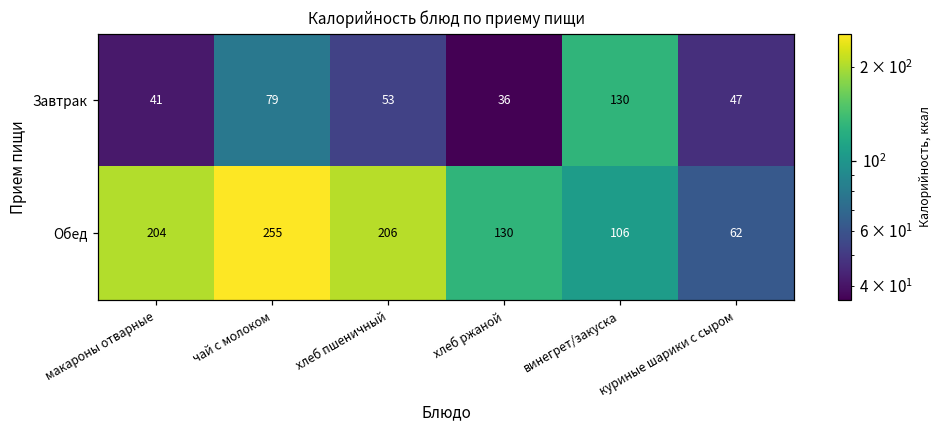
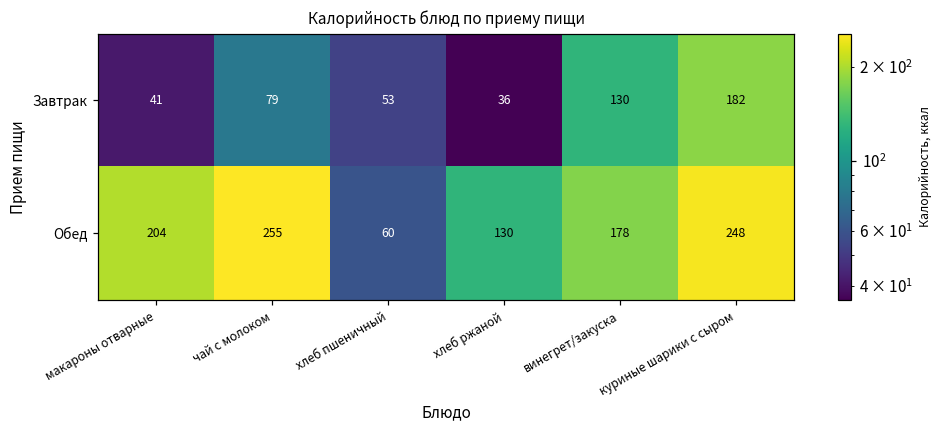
  {
    "Завтрак": {
      "макароны отварные": 41,
      "чай с молоком": 79,
      "хлеб пшеничный": 53,
      "хлеб ржаной": 36,
      "винегрет/закуска": 130,
-     "куриные шарики с сыром": 47
+     "куриные шарики с сыром": 182
    },
    "Обед": {
      "макароны отварные": 204,
      "чай с молоком": 255,
-     "хлеб пшеничный": 206,
+     "хлеб пшеничный": 60,
      "хлеб ржаной": 130,
-     "винегрет/закуска": 106,
-     "куриные шарики с сыром": 62
+     "винегрет/закуска": 178,
+     "куриные шарики с сыром": 248
    }
  }
